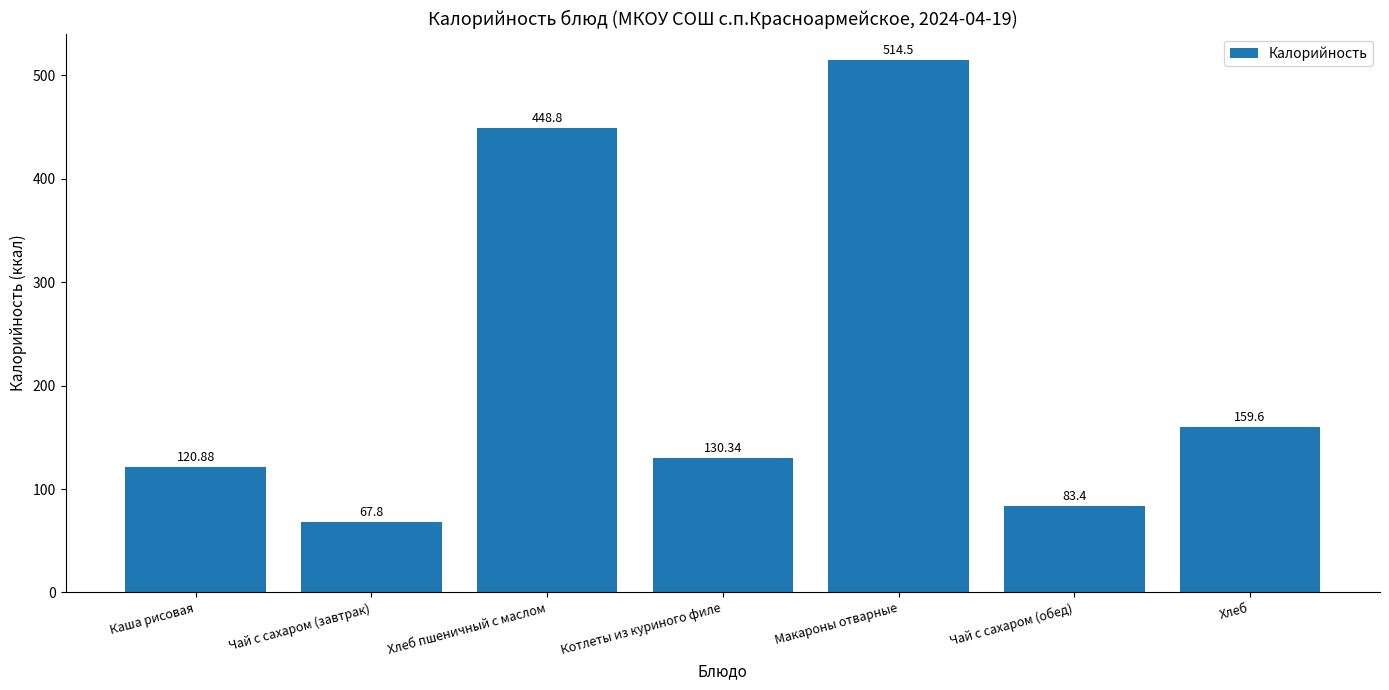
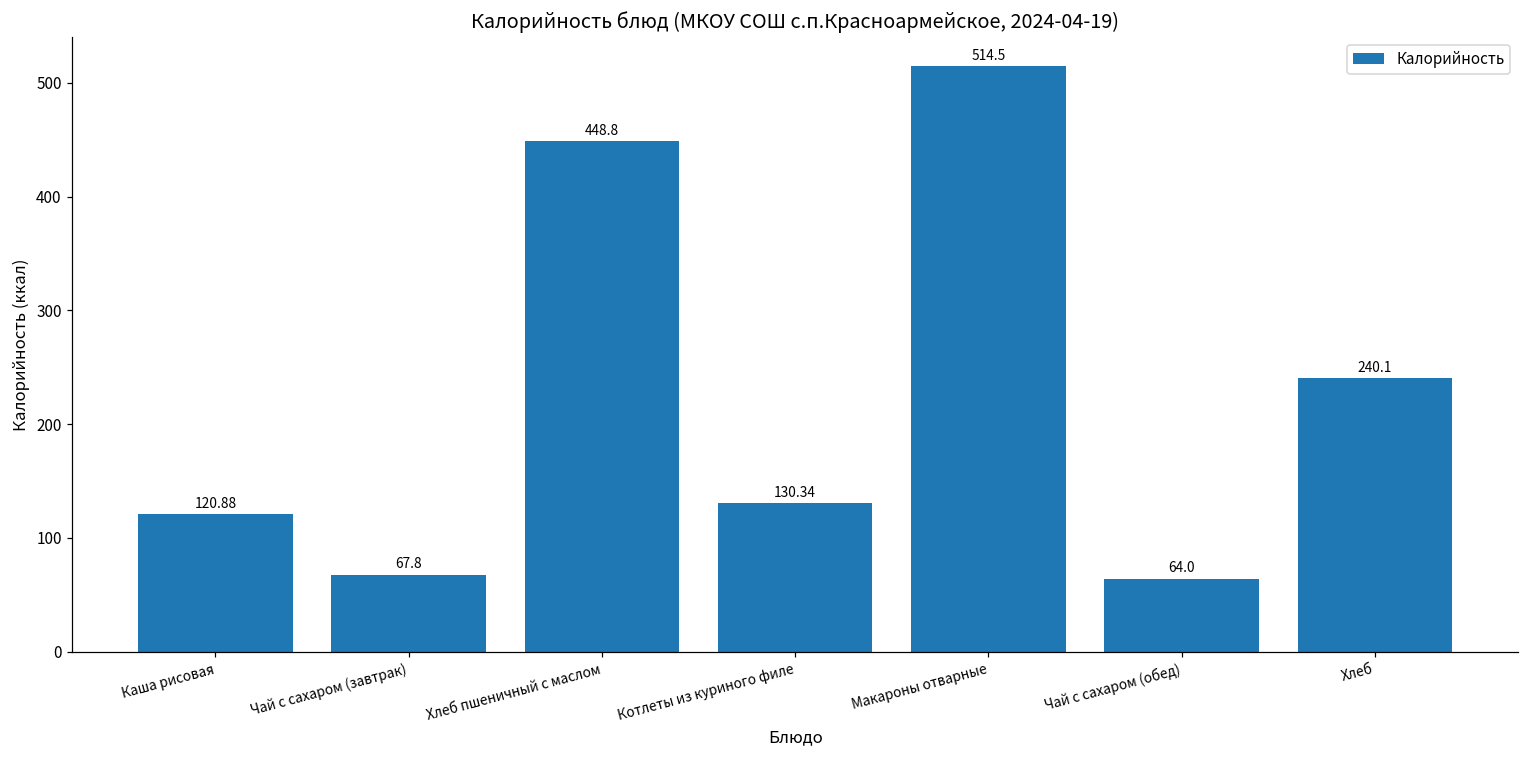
  {
    "Каша рисовая": 120.88,
    "Чай с сахаром (завтрак)": 67.8,
    "Хлеб пшеничный с маслом": 448.8,
    "Котлеты из куриного филе": 130.34,
    "Макароны отварные": 514.5,
-   "Чай с сахаром (обед)": 83.4,
-   "Хлеб": 159.6
+   "Чай с сахаром (обед)": 64.0,
+   "Хлеб": 240.1
  }
